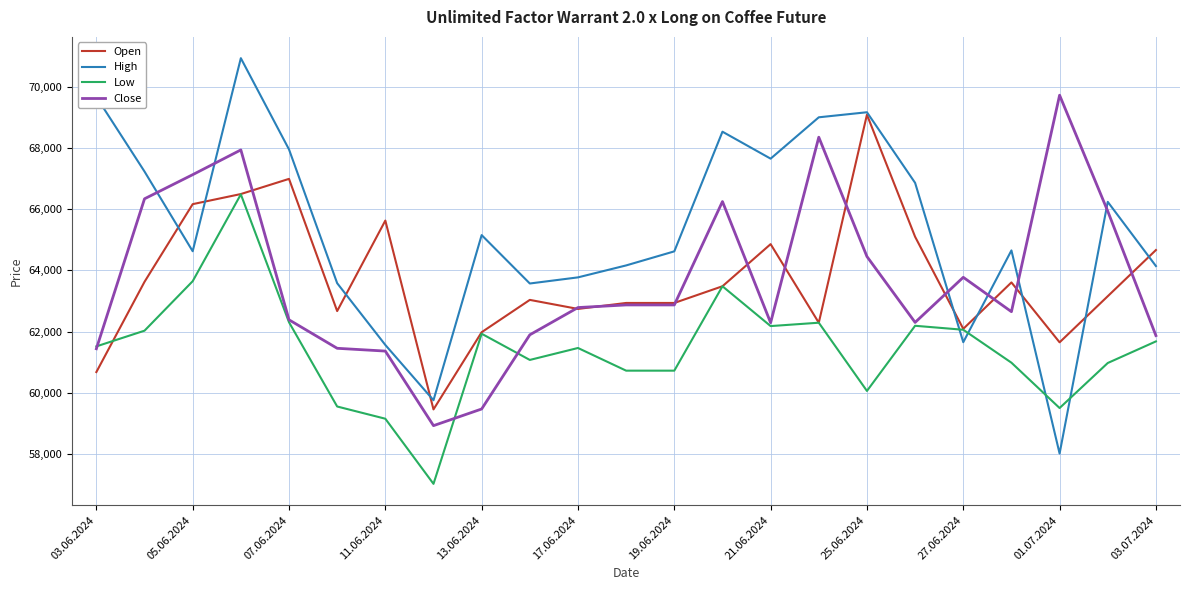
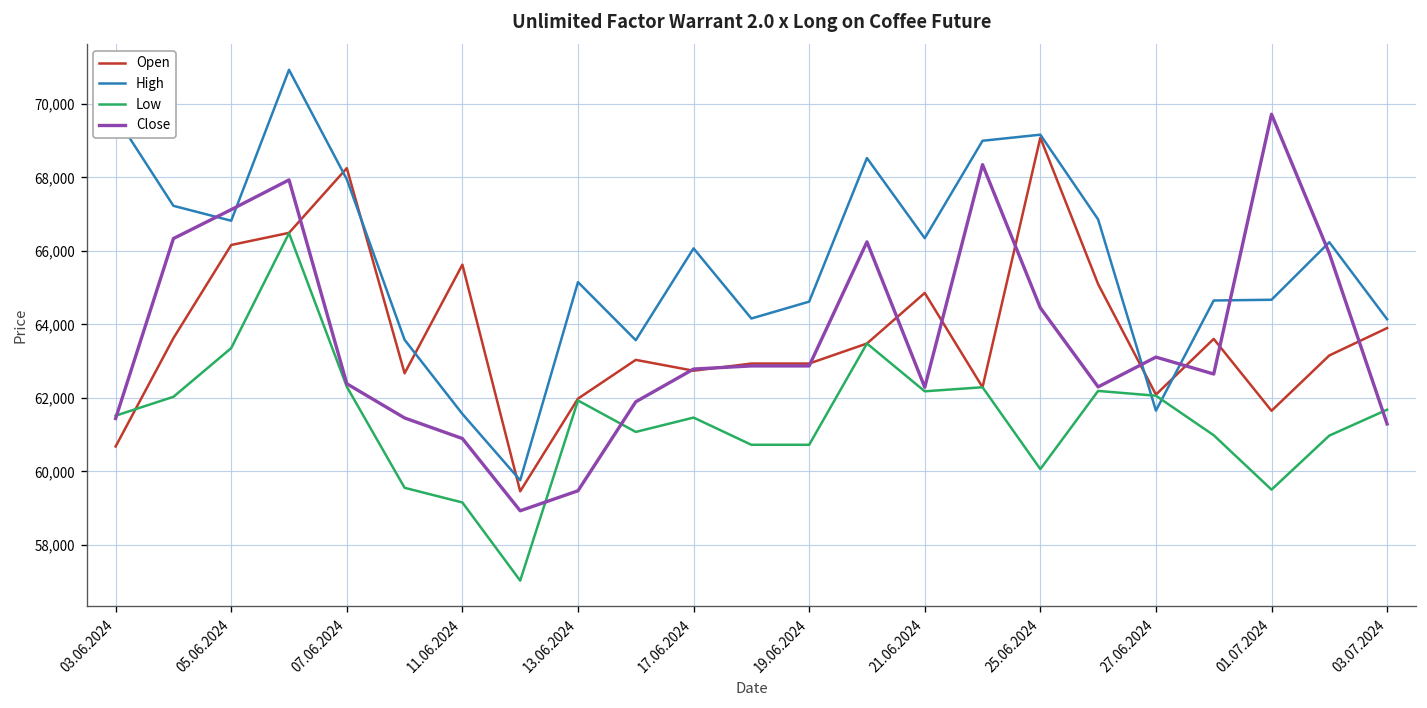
  {
    "Open": {
      "03.06.2024": "60,700",
      "05.06.2024": "66,200",
-     "07.06.2024": "67,000",
+     "07.06.2024": "68,300",
      "11.06.2024": "65,600",
      "21.06.2024": "64,900",
      "01.07.2024": "61,700",
-     "03.07.2024": "64,700"
+     "03.07.2024": "63,900"
    },
    "High": {
-     "05.06.2024": "64,600",
+     "05.06.2024": "66,800",
      "07.06.2024": "67,900",
      "11.06.2024": "61,600",
      "13.06.2024": "65,200",
-     "17.06.2024": "63,800",
+     "17.06.2024": "66,100",
      "19.06.2024": "64,600",
-     "21.06.2024": "67,600",
+     "21.06.2024": "66,300",
      "27.06.2024": "61,700",
-     "01.07.2024": "58,000",
+     "01.07.2024": "64,700",
      "03.07.2024": "64,100"
    },
    "Low": {
-     "05.06.2024": "63,600",
+     "05.06.2024": "63,400",
      "11.06.2024": "59,200",
      "17.06.2024": "61,500",
      "19.06.2024": "60,700",
      "21.06.2024": "62,200",
      "25.06.2024": "60,100",
      "01.07.2024": "59,500",
      "03.07.2024": "61,700"
    },
    "Close": {
      "05.06.2024": "67,100",
-     "11.06.2024": "61,400",
+     "11.06.2024": "60,900",
      "13.06.2024": "59,500",
      "21.06.2024": "62,300",
      "25.06.2024": "64,500",
-     "27.06.2024": "63,800",
+     "27.06.2024": "63,100",
      "01.07.2024": "69,700",
-     "03.07.2024": "61,900"
+     "03.07.2024": "61,300"
    }
  }
